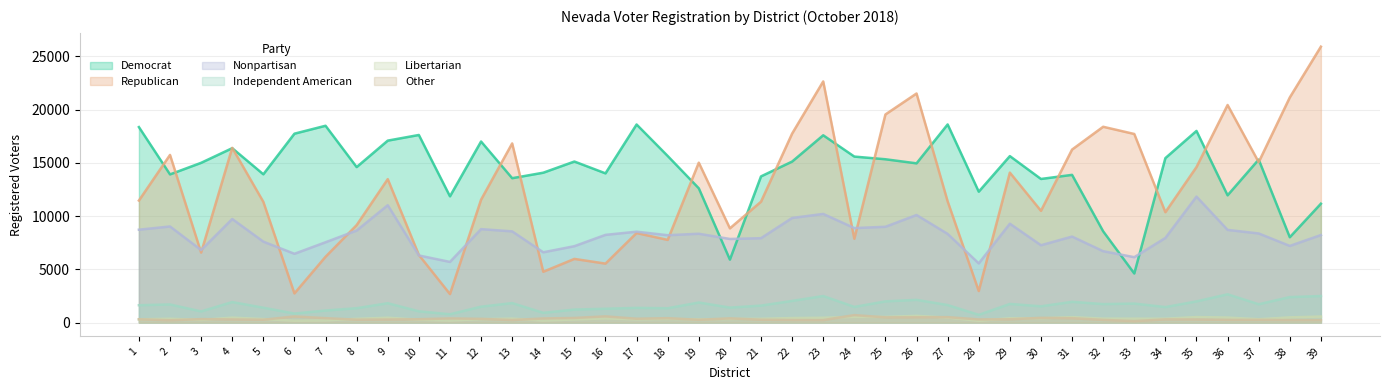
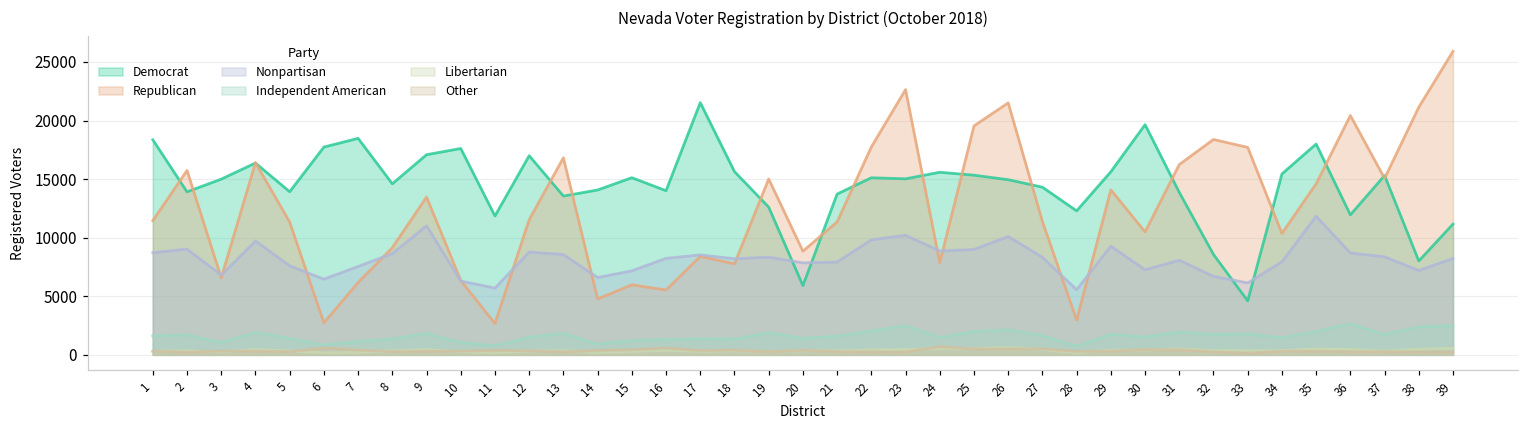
  {
    "Democrat": {
      "1": 18400,
      "2": 13900,
      "3": 15000,
      "5": 13900,
      "6": 17700,
      "7": 18500,
      "8": 14600,
      "9": 17100,
      "10": 17600,
      "11": 11900,
      "12": 17000,
      "13": 13600,
      "14": 14100,
      "15": 15100,
      "16": 14000,
-     "17": 18600,
+     "17": 21500,
      "18": 15600,
      "19": 12600,
      "20": 5900,
      "21": 13700,
      "22": 15100,
-     "23": 17600,
+     "23": 15000,
      "24": 15600,
      "25": 15300,
      "26": 15000,
-     "27": 18600,
+     "27": 14300,
      "28": 12300,
      "29": 15600,
-     "30": 13500,
+     "30": 19600,
      "31": 13900,
      "32": 8600,
      "33": 4600,
      "34": 15400,
      "35": 18000,
      "36": 11900,
      "37": 15300,
      "38": 8000,
      "39": 11200
    }
  }
